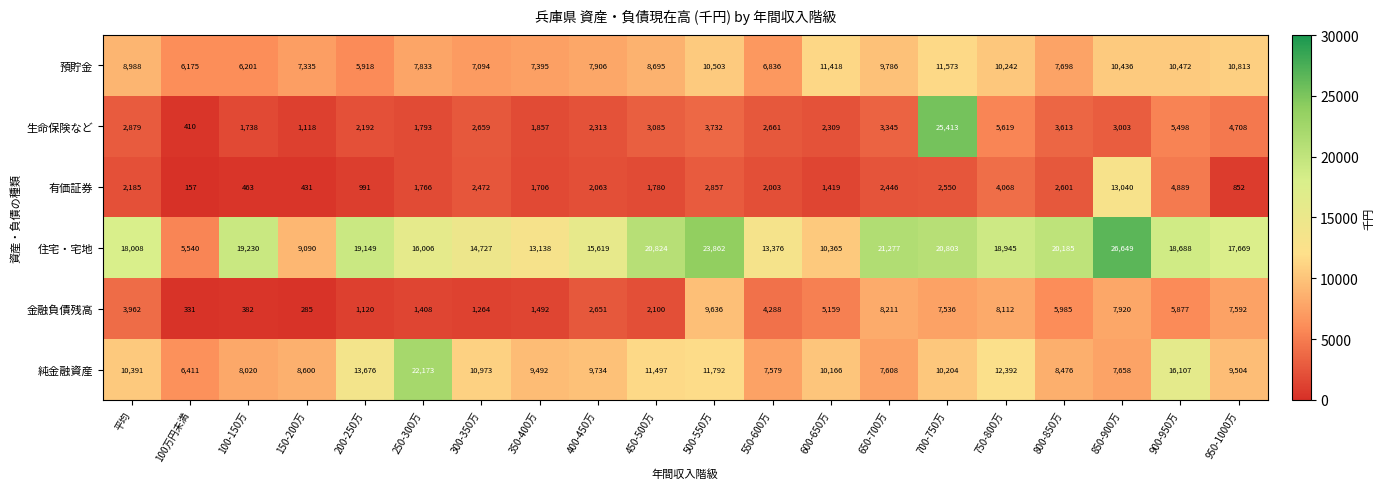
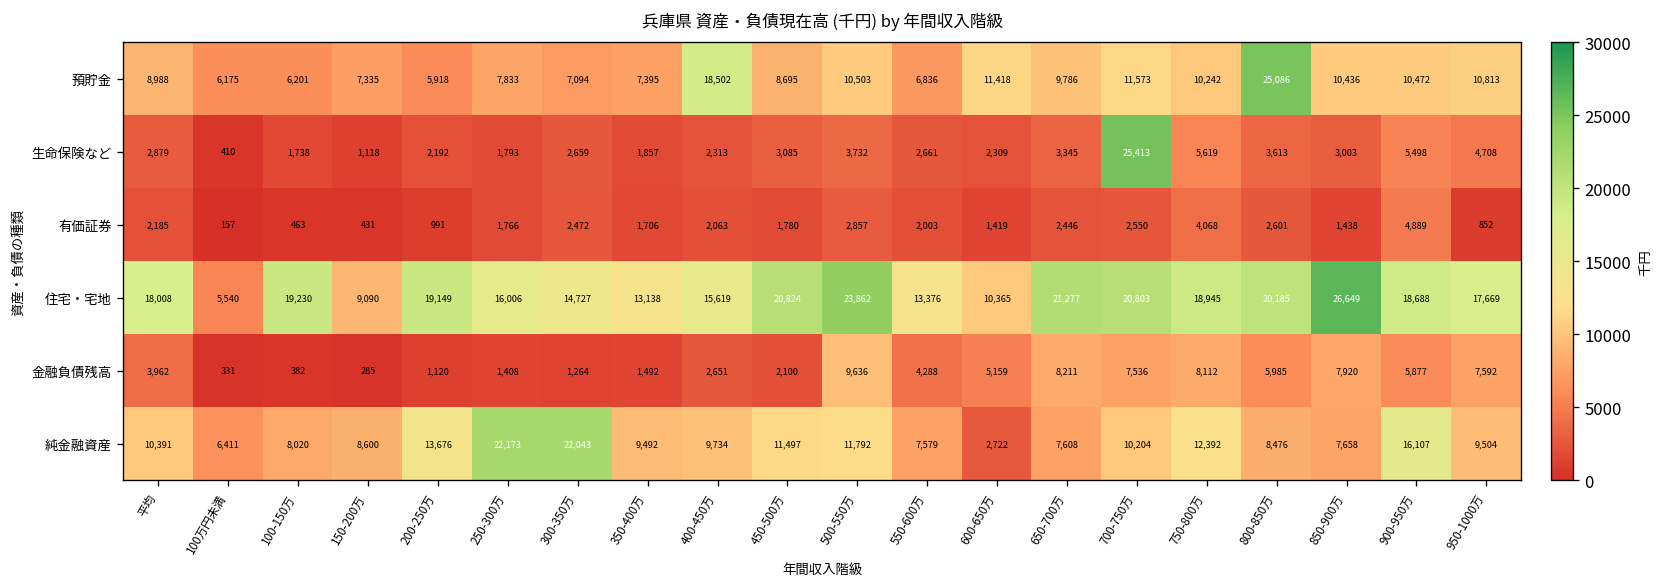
  {
    "預貯金": {
      "平均": "8,988",
      "100万円未満": "6,175",
      "100-150万": "6,201",
      "150-200万": "7,335",
      "200-250万": "5,918",
      "250-300万": "7,833",
      "300-350万": "7,094",
      "350-400万": "7,395",
-     "400-450万": "7,906",
+     "400-450万": "18,502",
      "450-500万": "8,695",
      "500-550万": "10,503",
      "550-600万": "6,836",
      "600-650万": "11,418",
      "650-700万": "9,786",
      "700-750万": "11,573",
      "750-800万": "10,242",
-     "800-850万": "7,698",
+     "800-850万": "25,086",
      "850-900万": "10,436",
      "900-950万": "10,472",
      "950-1000万": "10,813"
    },
    "生命保険など": {
      "平均": "2,879",
      "100万円未満": "410",
      "100-150万": "1,738",
      "150-200万": "1,118",
      "200-250万": "2,192",
      "250-300万": "1,793",
      "300-350万": "2,659",
      "350-400万": "1,857",
      "400-450万": "2,313",
      "450-500万": "3,085",
      "500-550万": "3,732",
      "550-600万": "2,661",
      "600-650万": "2,309",
      "650-700万": "3,345",
      "700-750万": "25,413",
      "750-800万": "5,619",
      "800-850万": "3,613",
      "850-900万": "3,003",
      "900-950万": "5,498",
      "950-1000万": "4,708"
    },
    "有価証券": {
      "平均": "2,185",
      "100万円未満": "157",
      "100-150万": "463",
      "150-200万": "431",
      "200-250万": "991",
      "250-300万": "1,766",
      "300-350万": "2,472",
      "350-400万": "1,706",
      "400-450万": "2,063",
      "450-500万": "1,780",
      "500-550万": "2,857",
      "550-600万": "2,003",
      "600-650万": "1,419",
      "650-700万": "2,446",
      "700-750万": "2,550",
      "750-800万": "4,068",
      "800-850万": "2,601",
-     "850-900万": "13,040",
+     "850-900万": "1,438",
      "900-950万": "4,889",
      "950-1000万": "852"
    },
    "住宅・宅地": {
      "平均": "18,008",
      "100万円未満": "5,540",
      "100-150万": "19,230",
      "150-200万": "9,090",
      "200-250万": "19,149",
      "250-300万": "16,006",
      "300-350万": "14,727",
      "350-400万": "13,138",
      "400-450万": "15,619",
      "450-500万": "20,824",
      "500-550万": "23,862",
      "550-600万": "13,376",
      "600-650万": "10,365",
      "650-700万": "21,277",
      "700-750万": "20,803",
      "750-800万": "18,945",
      "800-850万": "20,185",
      "850-900万": "26,649",
      "900-950万": "18,688",
      "950-1000万": "17,669"
    },
    "金融負債残高": {
      "平均": "3,962",
      "100万円未満": "331",
      "100-150万": "382",
      "150-200万": "285",
      "200-250万": "1,120",
      "250-300万": "1,408",
      "300-350万": "1,264",
      "350-400万": "1,492",
      "400-450万": "2,651",
      "450-500万": "2,100",
      "500-550万": "9,636",
      "550-600万": "4,288",
      "600-650万": "5,159",
      "650-700万": "8,211",
      "700-750万": "7,536",
      "750-800万": "8,112",
      "800-850万": "5,985",
      "850-900万": "7,920",
      "900-950万": "5,877",
      "950-1000万": "7,592"
    },
    "純金融資産": {
      "平均": "10,391",
      "100万円未満": "6,411",
      "100-150万": "8,020",
      "150-200万": "8,600",
      "200-250万": "13,676",
      "250-300万": "22,173",
-     "300-350万": "10,973",
+     "300-350万": "22,043",
      "350-400万": "9,492",
      "400-450万": "9,734",
      "450-500万": "11,497",
      "500-550万": "11,792",
      "550-600万": "7,579",
-     "600-650万": "10,166",
+     "600-650万": "2,722",
      "650-700万": "7,608",
      "700-750万": "10,204",
      "750-800万": "12,392",
      "800-850万": "8,476",
      "850-900万": "7,658",
      "900-950万": "16,107",
      "950-1000万": "9,504"
    }
  }
